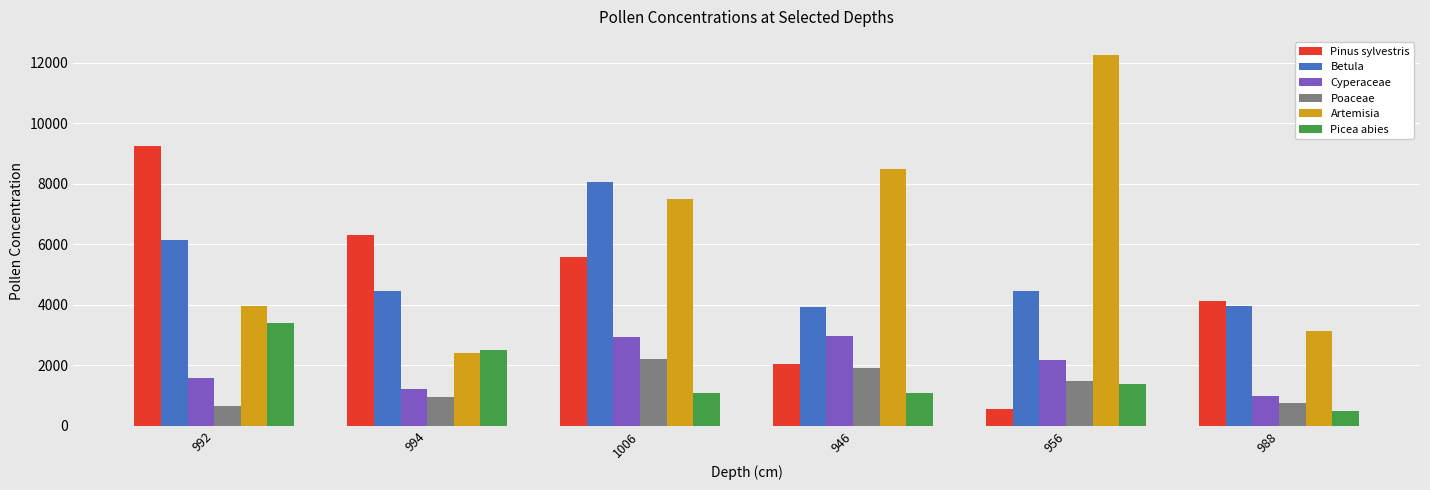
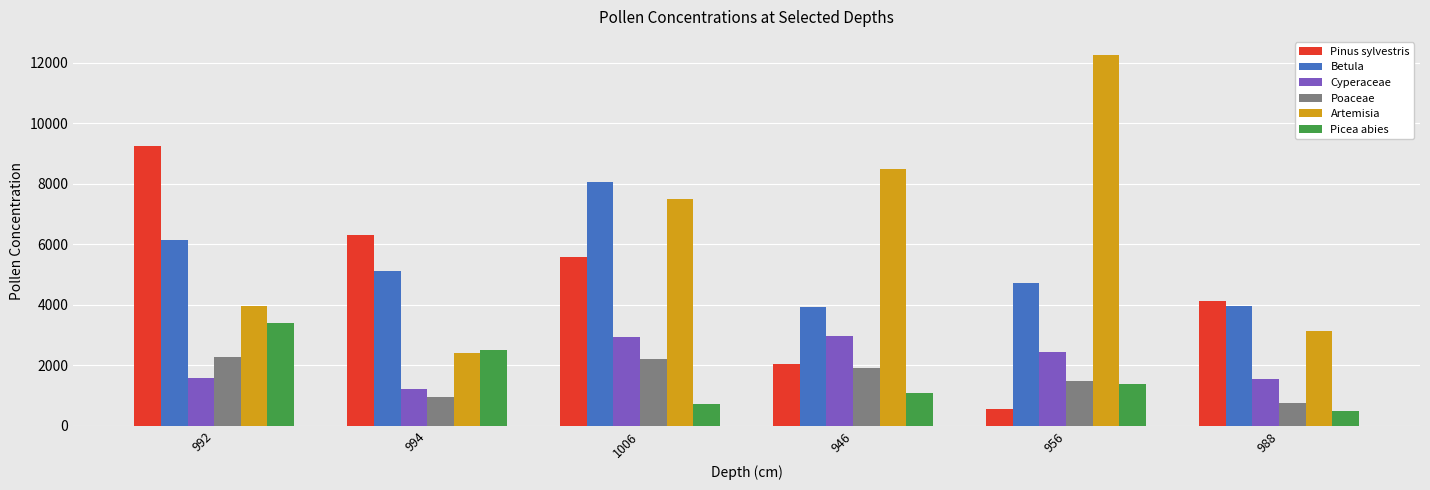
  {
    "Pinus sylvestris": {
      "992": 9300,
      "994": 6300,
      "1006": 5600,
      "946": 2100,
      "956": 600,
      "988": 4100
    },
    "Betula": {
      "992": 6100,
-     "994": 4500,
+     "994": 5100,
      "1006": 8100,
      "946": 3900,
-     "956": 4400,
+     "956": 4700,
      "988": 4000
    },
    "Cyperaceae": {
      "992": 1600,
      "994": 1200,
      "1006": 2900,
      "946": 3000,
-     "956": 2200,
-     "988": 1000
+     "956": 2500,
+     "988": 1600
    },
    "Poaceae": {
-     "992": 600,
+     "992": 2300,
      "994": 900,
      "1006": 2200,
      "946": 1900,
      "956": 1500,
      "988": 800
    },
    "Artemisia": {
      "992": 4000,
      "994": 2400,
      "1006": 7500,
      "946": 8500,
      "956": 12200,
      "988": 3100
    },
    "Picea abies": {
      "992": 3400,
      "994": 2500,
-     "1006": 1100,
+     "1006": 700,
      "946": 1100,
      "956": 1400,
      "988": 500
    }
  }
